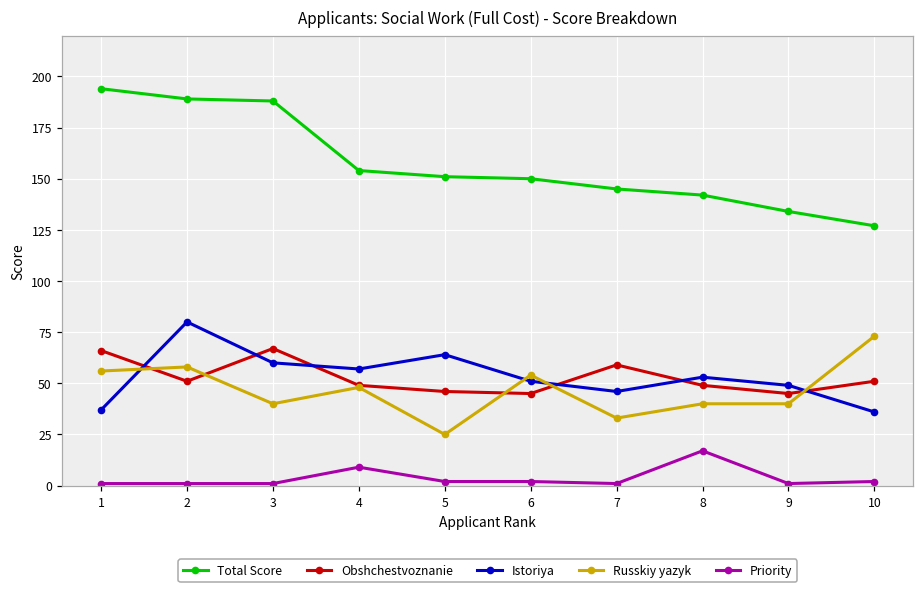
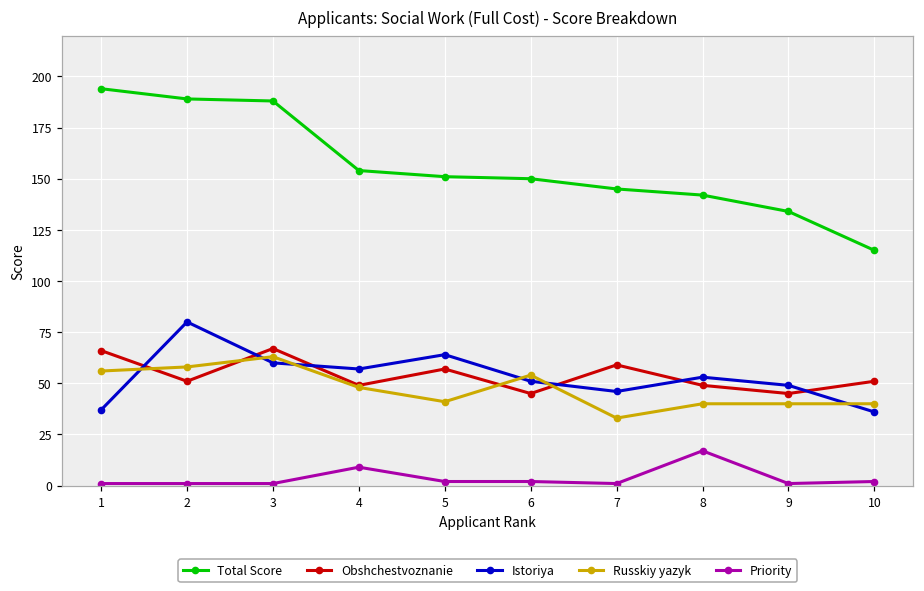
  {
    "Total Score": {
      "1": 194,
      "2": 189,
      "3": 188,
      "4": 154,
      "5": 151,
      "6": 150,
      "7": 145,
      "8": 142,
      "9": 134,
-     "10": 127
+     "10": 115
    },
    "Obshchestvoznanie": {
      "1": 66,
      "2": 51,
      "3": 67,
-     "5": 46,
+     "5": 57,
      "6": 45,
      "7": 59,
      "8": 49,
      "9": 45,
      "10": 51
    },
    "Istoriya": {
      "1": 37,
      "2": 80,
      "3": 60,
      "4": 57,
      "5": 64,
      "6": 51,
      "7": 46,
      "8": 53,
      "9": 49,
      "10": 36
    },
    "Russkiy yazyk": {
      "1": 56,
      "2": 58,
-     "3": 40,
-     "5": 25,
+     "3": 63,
+     "5": 41,
      "6": 54,
      "7": 33,
      "8": 40,
      "9": 40,
-     "10": 73
+     "10": 40
    },
    "Priority": {
      "1": 1,
      "2": 1,
      "3": 1,
      "4": 9,
      "5": 2,
      "6": 2,
      "7": 1,
      "8": 17,
      "9": 1,
      "10": 2
    }
  }
